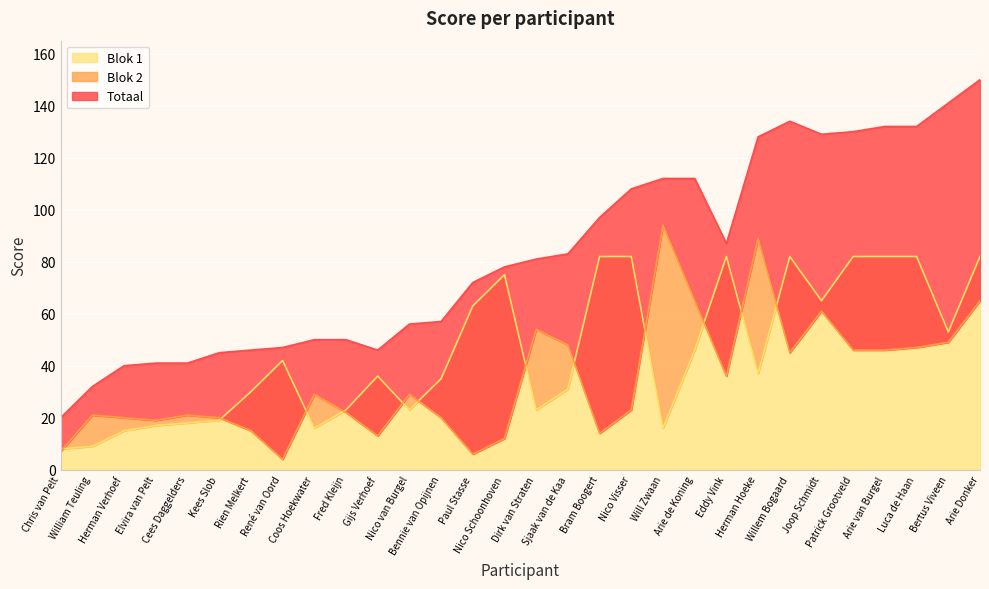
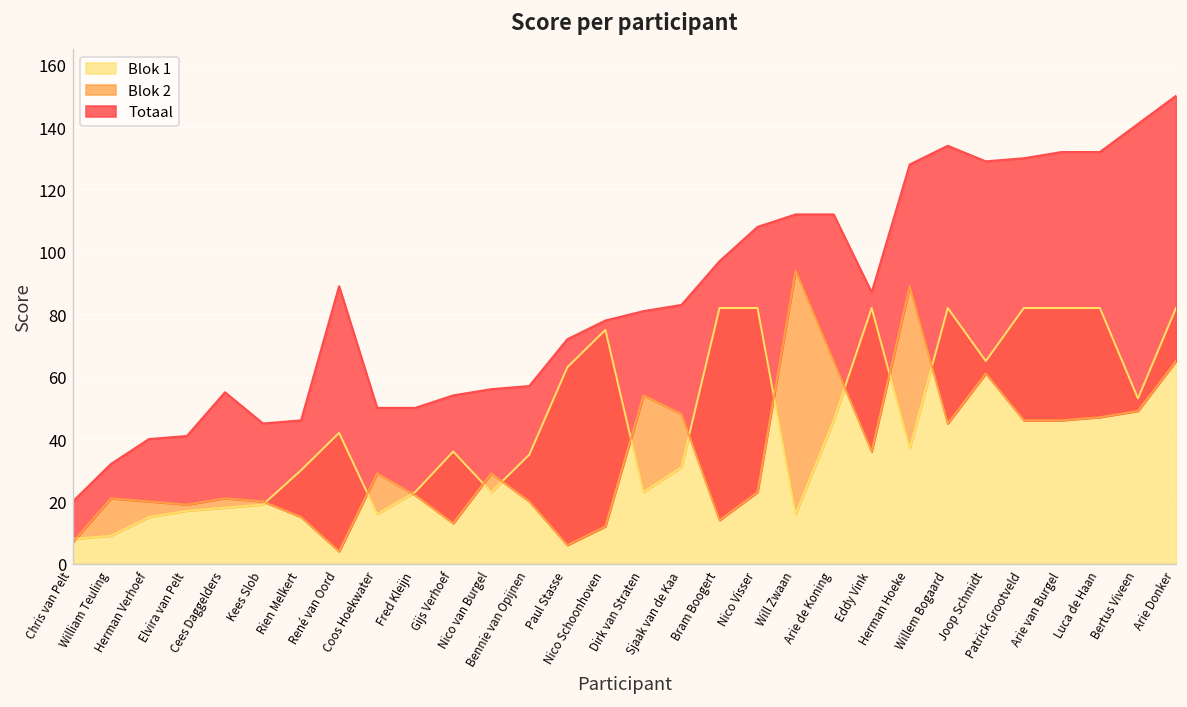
  {
    "Blok 1": {
      "William Teuling": 9,
      "Herman Verhoef": 15,
      "Elvira van Pelt": 17,
      "Cees Daggelders": 18,
      "Kees Slob": 19,
      "Coos Hoekwater": 16,
      "Nico van Burgel": 23,
      "Dirk van Straten": 23,
      "Sjaak van de Kaa": 31,
      "Will Zwaan": 16,
      "Arie de Koning": 46,
      "Herman Hoeke": 37
    },
    "Totaal": {
      "Chris van Pelt": 20,
      "William Teuling": 32,
      "Herman Verhoef": 40,
      "Elvira van Pelt": 41,
-     "Cees Daggelders": 41,
+     "Cees Daggelders": 55,
      "Kees Slob": 45,
      "Rien Melkert": 46,
-     "René van Oord": 47,
+     "René van Oord": 89,
      "Coos Hoekwater": 50,
      "Fred Kleijn": 50,
-     "Gijs Verhoef": 46,
+     "Gijs Verhoef": 54,
      "Nico van Burgel": 56,
      "Bennie van Opijnen": 57,
      "Paul Stasse": 72,
      "Nico Schoonhoven": 78,
      "Dirk van Straten": 81,
      "Sjaak van de Kaa": 83,
      "Bram Boogert": 97,
      "Nico Visser": 108,
      "Will Zwaan": 112,
      "Arie de Koning": 112,
      "Eddy Vink": 87,
      "Herman Hoeke": 128,
      "Willem Bogaard": 134,
      "Joop Schmidt": 129,
      "Patrick Grootveld": 130,
      "Arie van Burgel": 132,
      "Luca de Haan": 132,
      "Bertus Viveen": 141,
      "Arie Donker": 150
    }
  }
